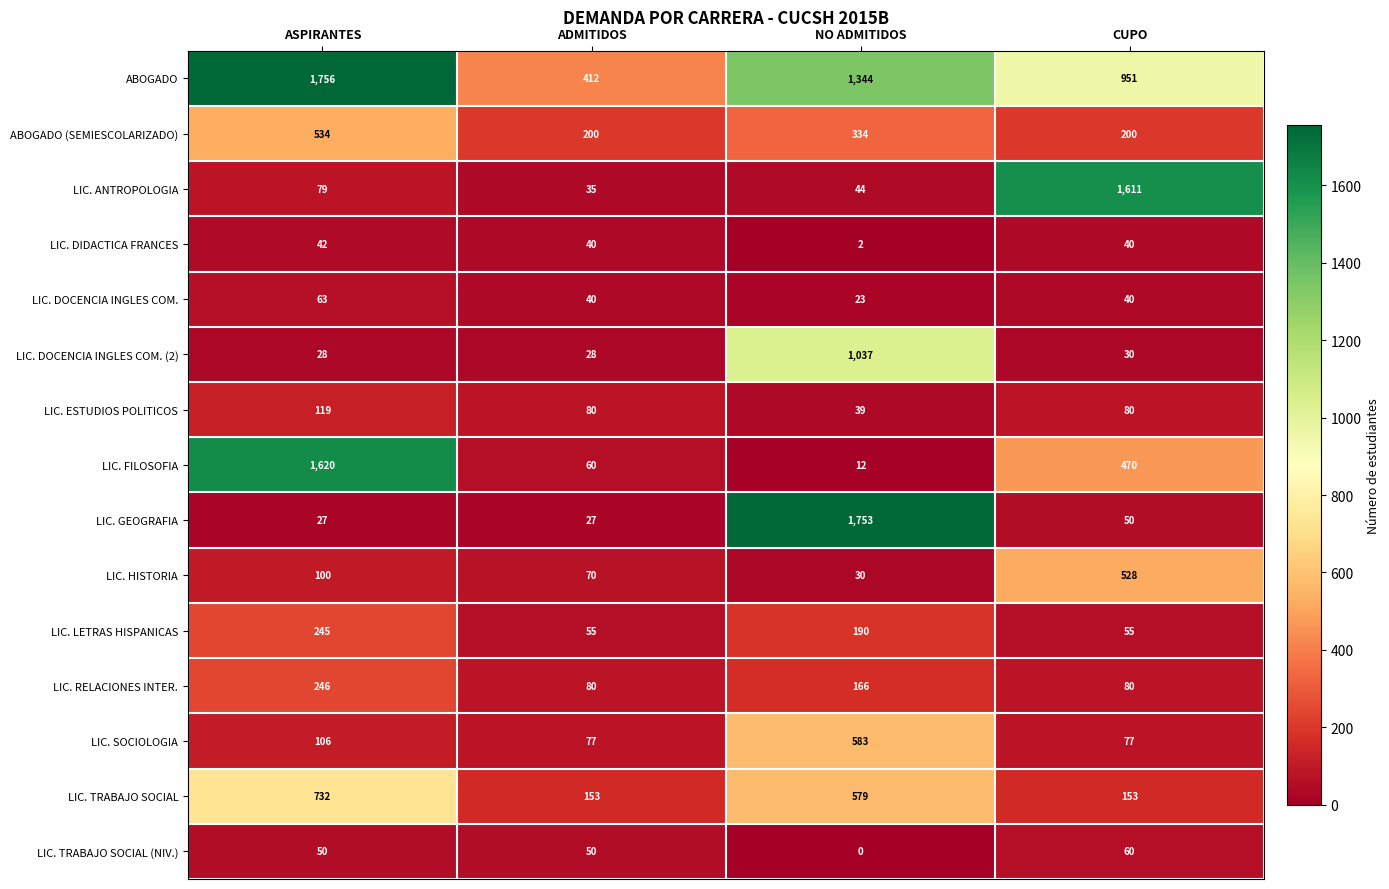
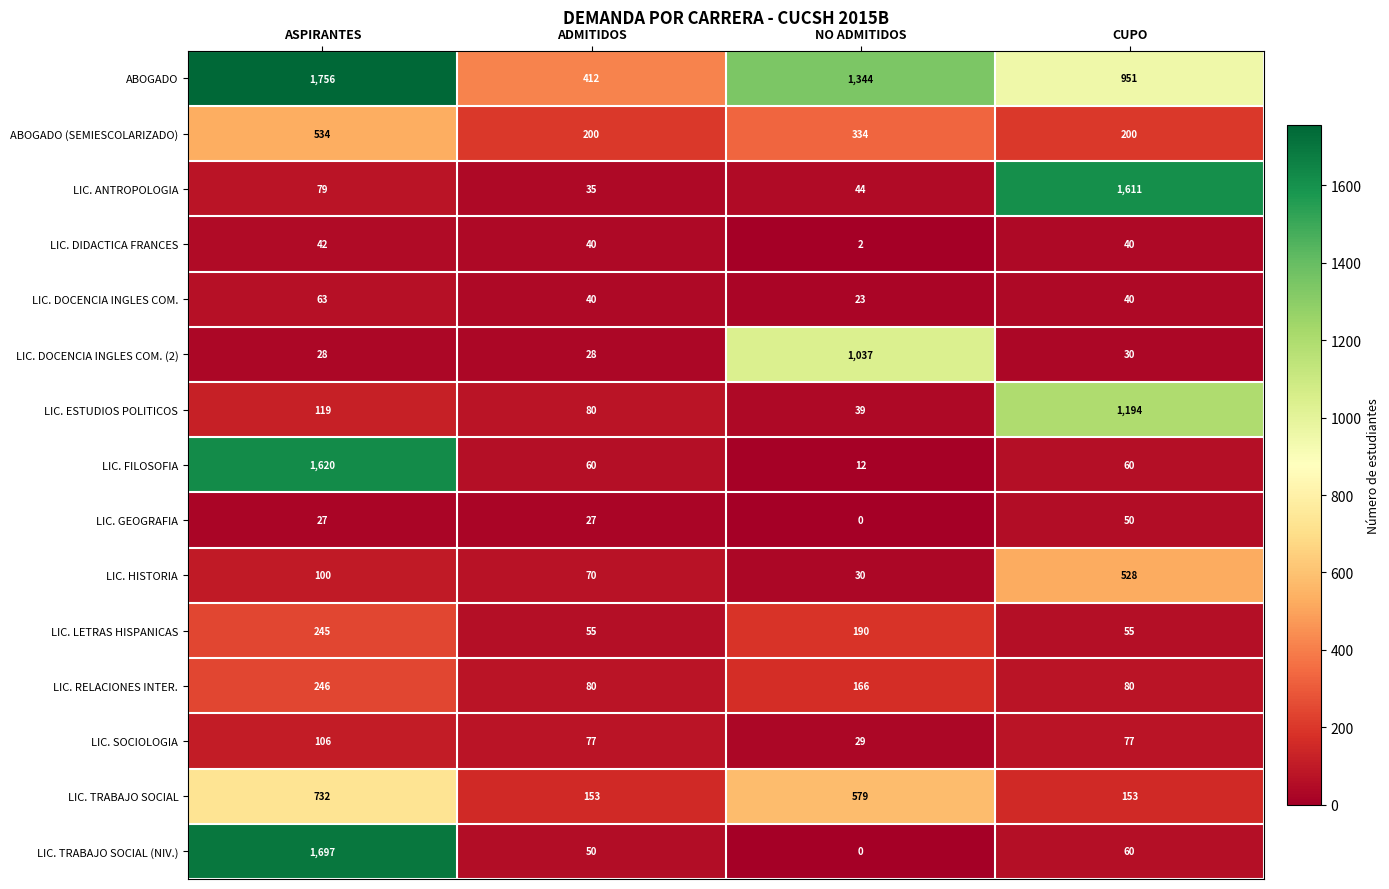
  {
    "ABOGADO": {
      "ASPIRANTES": "1,756",
      "ADMITIDOS": "412",
      "NO ADMITIDOS": "1,344",
      "CUPO": "951"
    },
    "ABOGADO (SEMIESCOLARIZADO)": {
      "ASPIRANTES": "534",
      "ADMITIDOS": "200",
      "NO ADMITIDOS": "334",
      "CUPO": "200"
    },
    "LIC. ANTROPOLOGIA": {
      "ASPIRANTES": "79",
      "ADMITIDOS": "35",
      "NO ADMITIDOS": "44",
      "CUPO": "1,611"
    },
    "LIC. DIDACTICA FRANCES": {
      "ASPIRANTES": "42",
      "ADMITIDOS": "40",
      "NO ADMITIDOS": "2",
      "CUPO": "40"
    },
    "LIC. DOCENCIA INGLES COM.": {
      "ASPIRANTES": "63",
      "ADMITIDOS": "40",
      "NO ADMITIDOS": "23",
      "CUPO": "40"
    },
    "LIC. DOCENCIA INGLES COM. (2)": {
      "ASPIRANTES": "28",
      "ADMITIDOS": "28",
      "NO ADMITIDOS": "1,037",
      "CUPO": "30"
    },
    "LIC. ESTUDIOS POLITICOS": {
      "ASPIRANTES": "119",
      "ADMITIDOS": "80",
      "NO ADMITIDOS": "39",
-     "CUPO": "80"
+     "CUPO": "1,194"
    },
    "LIC. FILOSOFIA": {
      "ASPIRANTES": "1,620",
      "ADMITIDOS": "60",
      "NO ADMITIDOS": "12",
-     "CUPO": "470"
+     "CUPO": "60"
    },
    "LIC. GEOGRAFIA": {
      "ASPIRANTES": "27",
      "ADMITIDOS": "27",
-     "NO ADMITIDOS": "1,753",
+     "NO ADMITIDOS": "0",
      "CUPO": "50"
    },
    "LIC. HISTORIA": {
      "ASPIRANTES": "100",
      "ADMITIDOS": "70",
      "NO ADMITIDOS": "30",
      "CUPO": "528"
    },
    "LIC. LETRAS HISPANICAS": {
      "ASPIRANTES": "245",
      "ADMITIDOS": "55",
      "NO ADMITIDOS": "190",
      "CUPO": "55"
    },
    "LIC. RELACIONES INTER.": {
      "ASPIRANTES": "246",
      "ADMITIDOS": "80",
      "NO ADMITIDOS": "166",
      "CUPO": "80"
    },
    "LIC. SOCIOLOGIA": {
      "ASPIRANTES": "106",
      "ADMITIDOS": "77",
-     "NO ADMITIDOS": "583",
+     "NO ADMITIDOS": "29",
      "CUPO": "77"
    },
    "LIC. TRABAJO SOCIAL": {
      "ASPIRANTES": "732",
      "ADMITIDOS": "153",
      "NO ADMITIDOS": "579",
      "CUPO": "153"
    },
    "LIC. TRABAJO SOCIAL (NIV.)": {
-     "ASPIRANTES": "50",
+     "ASPIRANTES": "1,697",
      "ADMITIDOS": "50",
      "NO ADMITIDOS": "0",
      "CUPO": "60"
    }
  }
